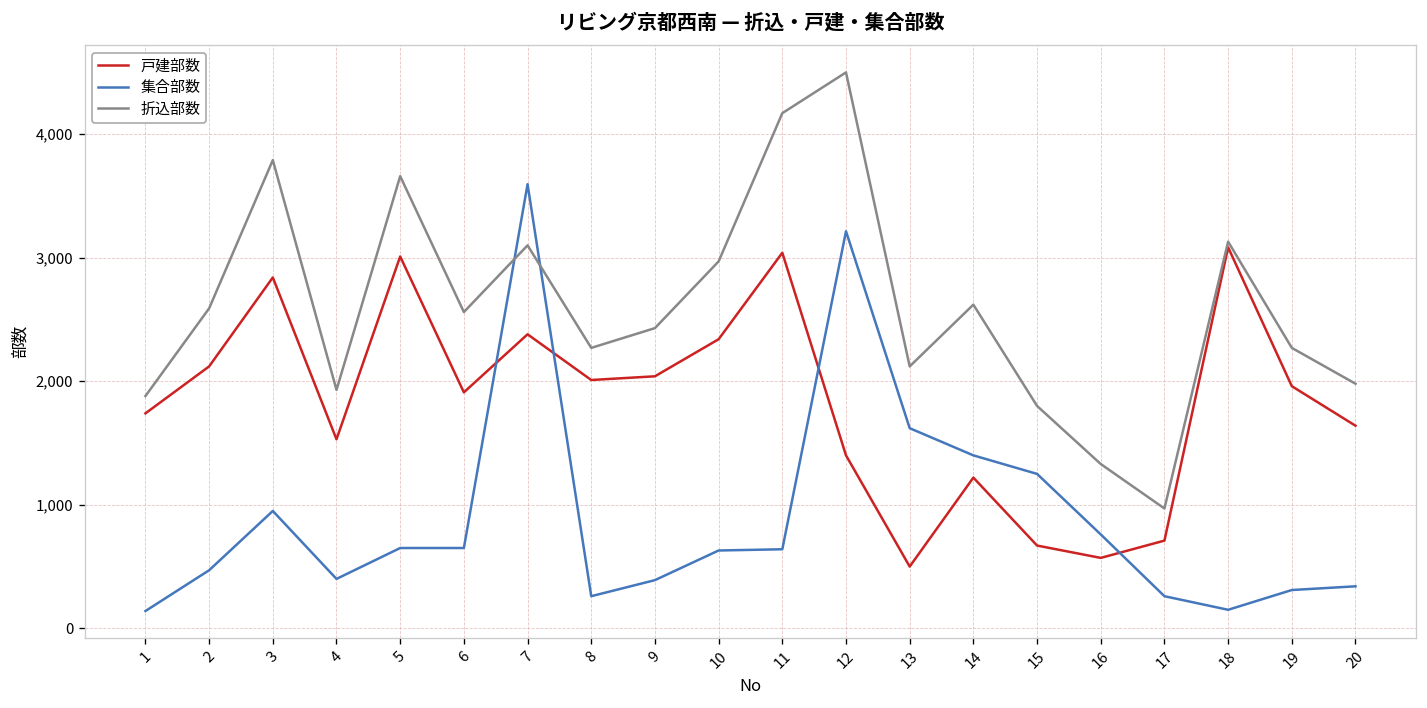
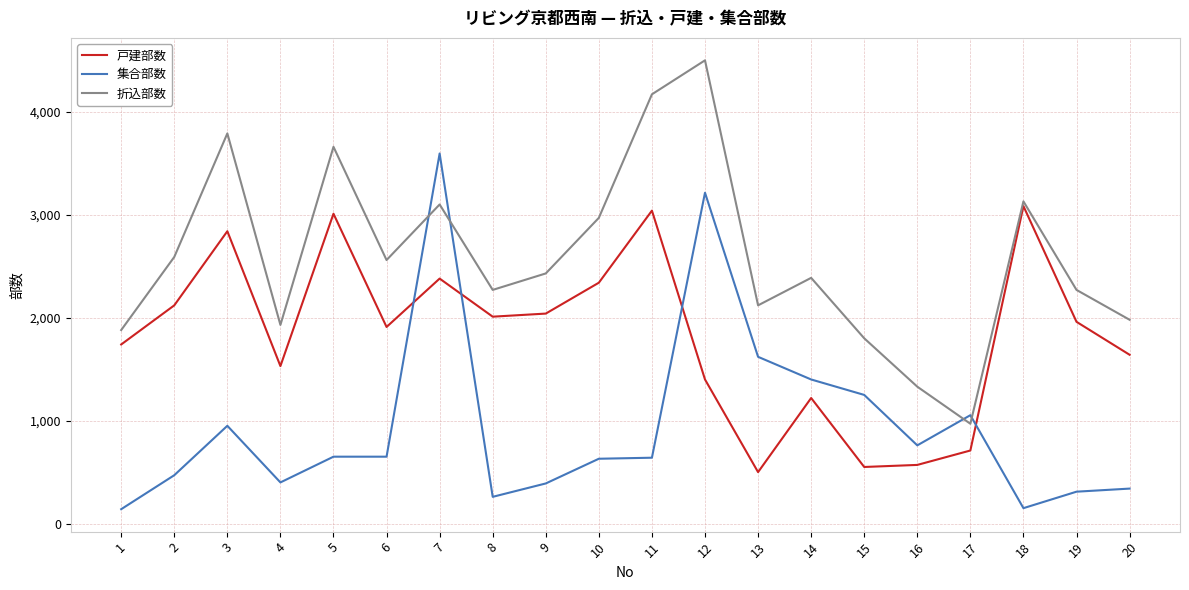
  {
    "戸建部数": {
      "1": "1,740",
      "2": "2,120",
      "3": "2,840",
      "4": "1,530",
      "5": "3,010",
      "6": "1,910",
      "7": "2,380",
      "8": "2,010",
      "9": "2,040",
      "10": "2,340",
      "11": "3,040",
      "12": "1,400",
      "13": "500",
      "14": "1,220",
-     "15": "670",
+     "15": "550",
      "16": "570",
      "17": "710",
      "18": "3,080",
      "19": "1,960",
      "20": "1,640"
    },
    "集合部数": {
      "1": "140",
      "2": "470",
      "3": "950",
      "4": "400",
      "5": "650",
      "6": "650",
      "7": "3,600",
      "8": "260",
      "9": "390",
      "10": "630",
      "11": "640",
      "12": "3,210",
      "13": "1,620",
      "14": "1,400",
      "15": "1,250",
      "16": "760",
-     "17": "260",
+     "17": "1,050",
      "18": "150",
      "19": "310",
      "20": "340"
    },
    "折込部数": {
      "1": "1,880",
      "2": "2,590",
      "3": "3,790",
      "4": "1,930",
      "5": "3,660",
      "6": "2,560",
      "7": "3,100",
      "8": "2,270",
      "9": "2,430",
      "10": "2,970",
      "11": "4,170",
      "12": "4,500",
      "13": "2,120",
-     "14": "2,620",
+     "14": "2,390",
      "15": "1,800",
      "16": "1,330",
      "17": "970",
      "18": "3,130",
      "19": "2,270",
      "20": "1,980"
    }
  }
